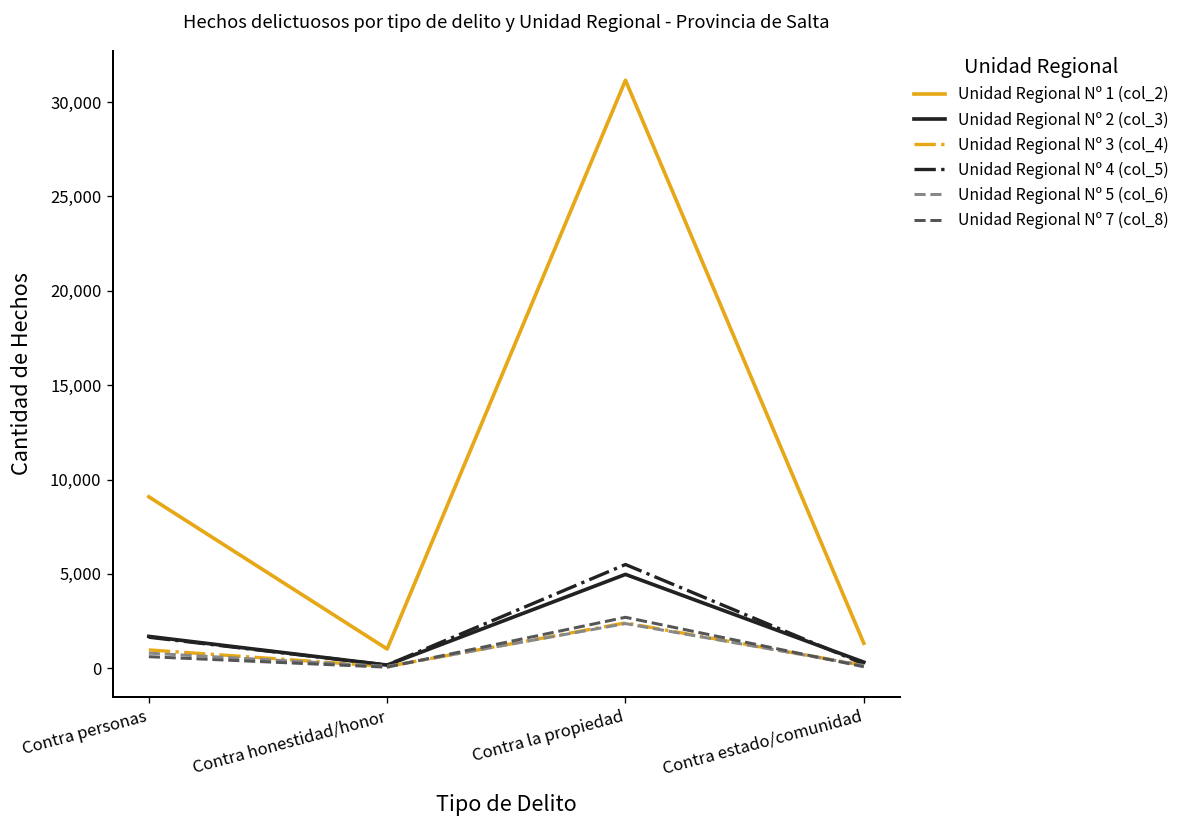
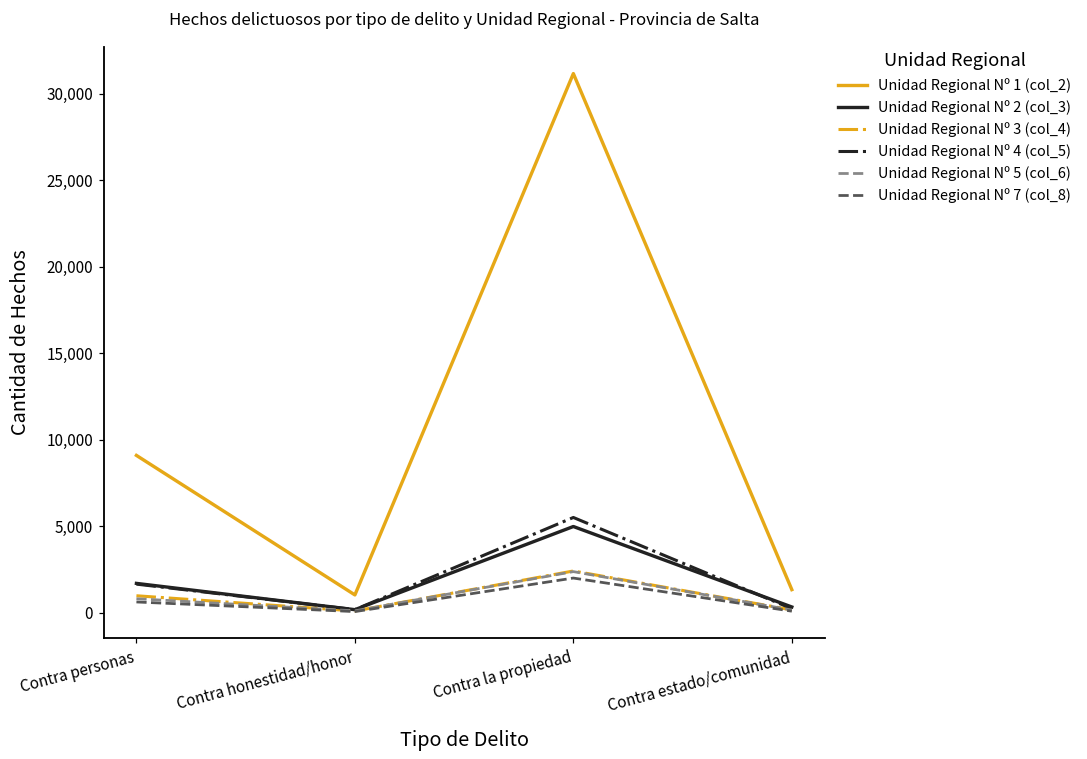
  {
    "Unidad Regional Nº 5 (col_6)": {
      "Contra personas": "800"
    },
    "Unidad Regional Nº 7 (col_8)": {
      "Contra personas": "600",
-     "Contra la propiedad": "2,700"
+     "Contra la propiedad": "2,000"
    }
  }
